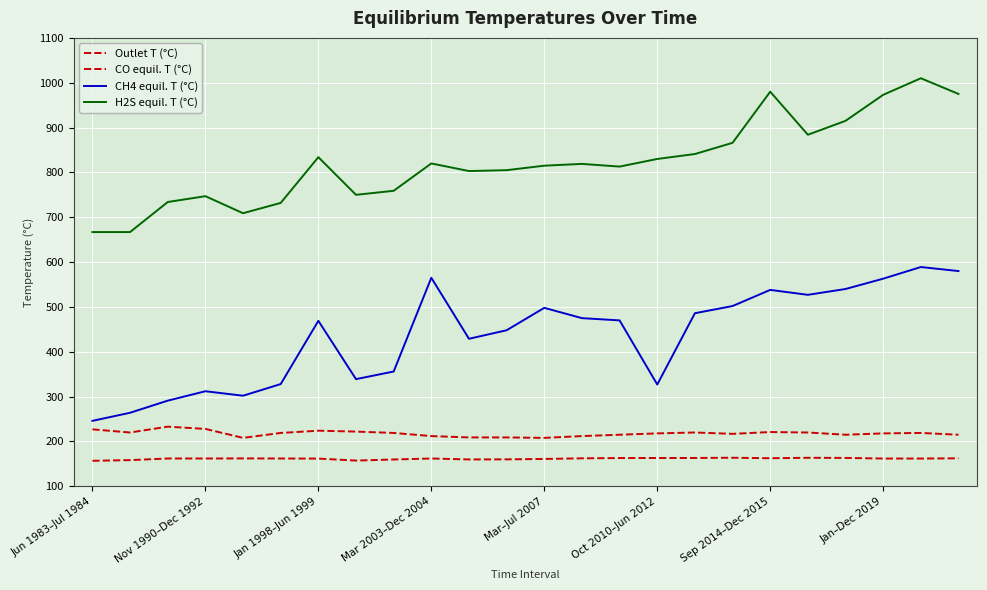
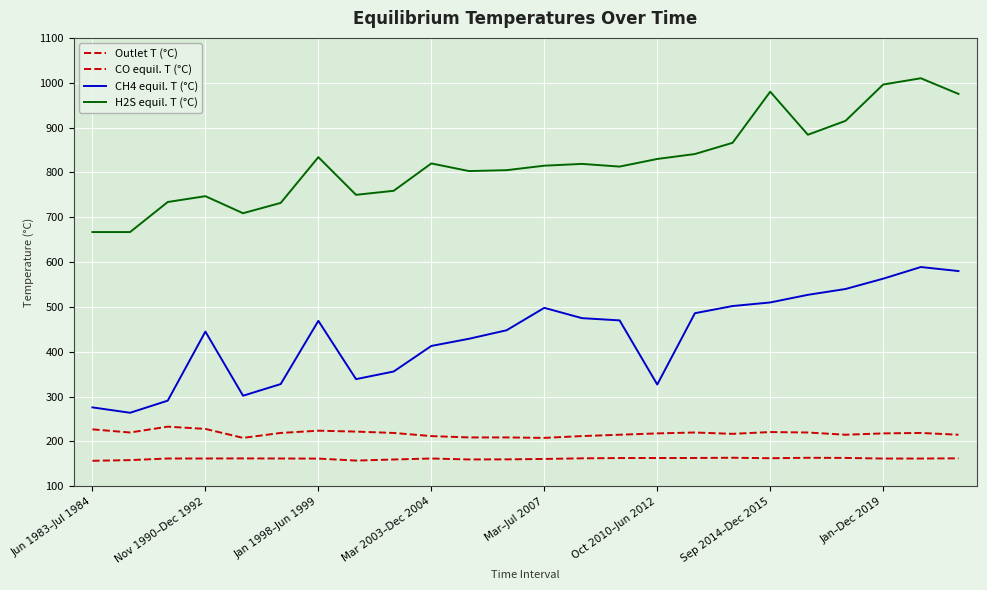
  {
    "CH4 equil. T (°C)": {
-     "Jun 1983–Jul 1984": 250,
-     "Nov 1990–Dec 1992": 310,
+     "Jun 1983–Jul 1984": 280,
+     "Nov 1990–Dec 1992": 450,
      "Jan 1998–Jun 1999": 470,
-     "Mar 2003–Dec 2004": 570,
+     "Mar 2003–Dec 2004": 410,
      "Mar–Jul 2007": 500,
      "Oct 2010–Jun 2012": 330,
-     "Sep 2014–Dec 2015": 540,
+     "Sep 2014–Dec 2015": 510,
      "Jan–Dec 2019": 560
    },
    "H2S equil. T (°C)": {
      "Jun 1983–Jul 1984": 670,
      "Nov 1990–Dec 1992": 750,
      "Jan 1998–Jun 1999": 830,
      "Mar 2003–Dec 2004": 820,
      "Mar–Jul 2007": 820,
      "Oct 2010–Jun 2012": 830,
      "Sep 2014–Dec 2015": 980,
-     "Jan–Dec 2019": 970
+     "Jan–Dec 2019": 1000
    }
  }
